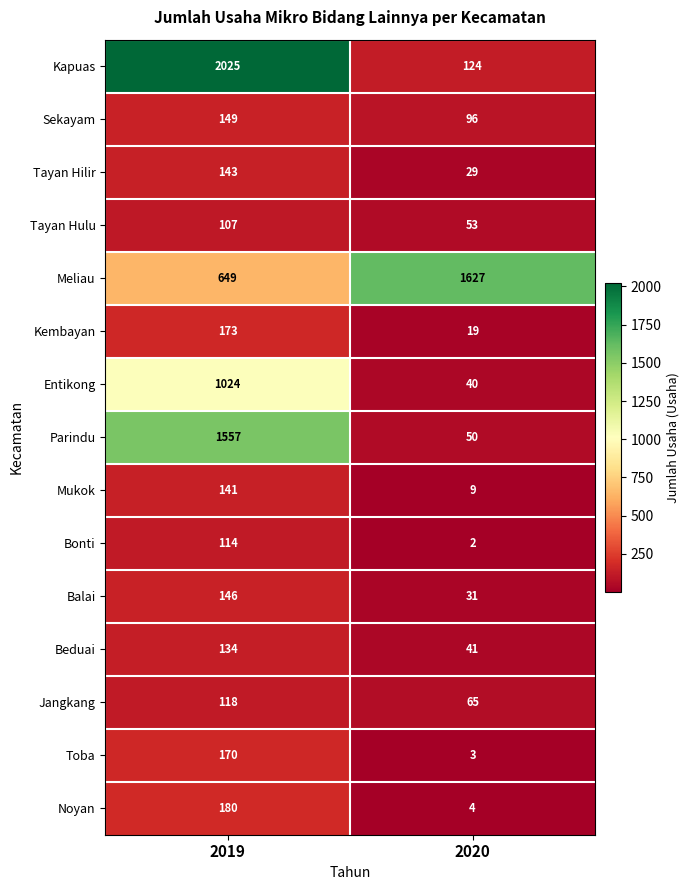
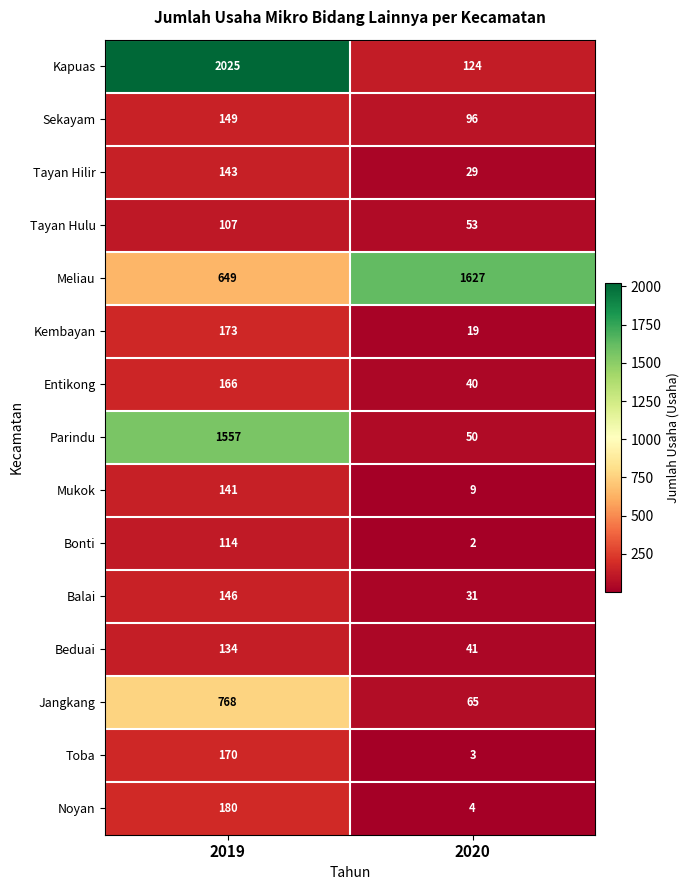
  {
    "Kapuas": {
      "2019": 2025,
      "2020": 124
    },
    "Sekayam": {
      "2019": 149,
      "2020": 96
    },
    "Tayan Hilir": {
      "2019": 143,
      "2020": 29
    },
    "Tayan Hulu": {
      "2019": 107,
      "2020": 53
    },
    "Meliau": {
      "2019": 649,
      "2020": 1627
    },
    "Kembayan": {
      "2019": 173,
      "2020": 19
    },
    "Entikong": {
-     "2019": 1024,
+     "2019": 166,
      "2020": 40
    },
    "Parindu": {
      "2019": 1557,
      "2020": 50
    },
    "Mukok": {
      "2019": 141,
      "2020": 9
    },
    "Bonti": {
      "2019": 114,
      "2020": 2
    },
    "Balai": {
      "2019": 146,
      "2020": 31
    },
    "Beduai": {
      "2019": 134,
      "2020": 41
    },
    "Jangkang": {
-     "2019": 118,
+     "2019": 768,
      "2020": 65
    },
    "Toba": {
      "2019": 170,
      "2020": 3
    },
    "Noyan": {
      "2019": 180,
      "2020": 4
    }
  }
